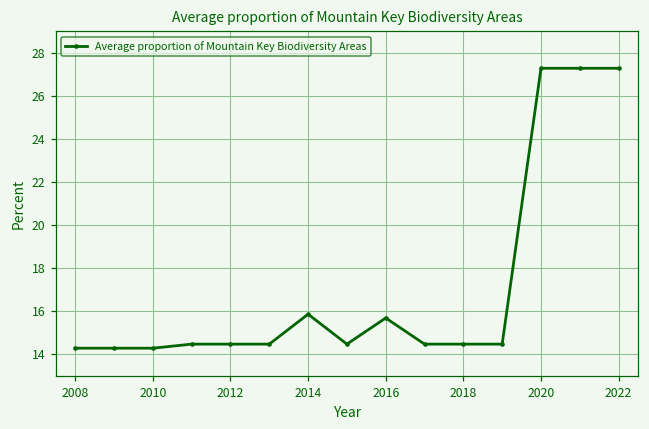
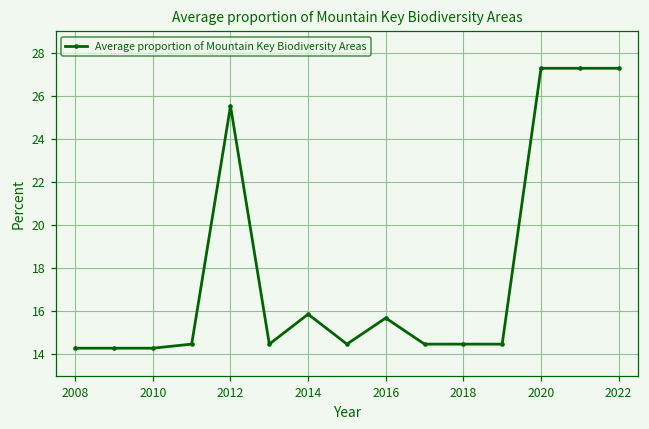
  {
    "2008": 14.3,
    "2010": 14.3,
-   "2012": 14.5,
+   "2012": 25.5,
    "2014": 15.9,
    "2016": 15.7,
    "2018": 14.5,
    "2020": 27.3,
    "2022": 27.3
  }
